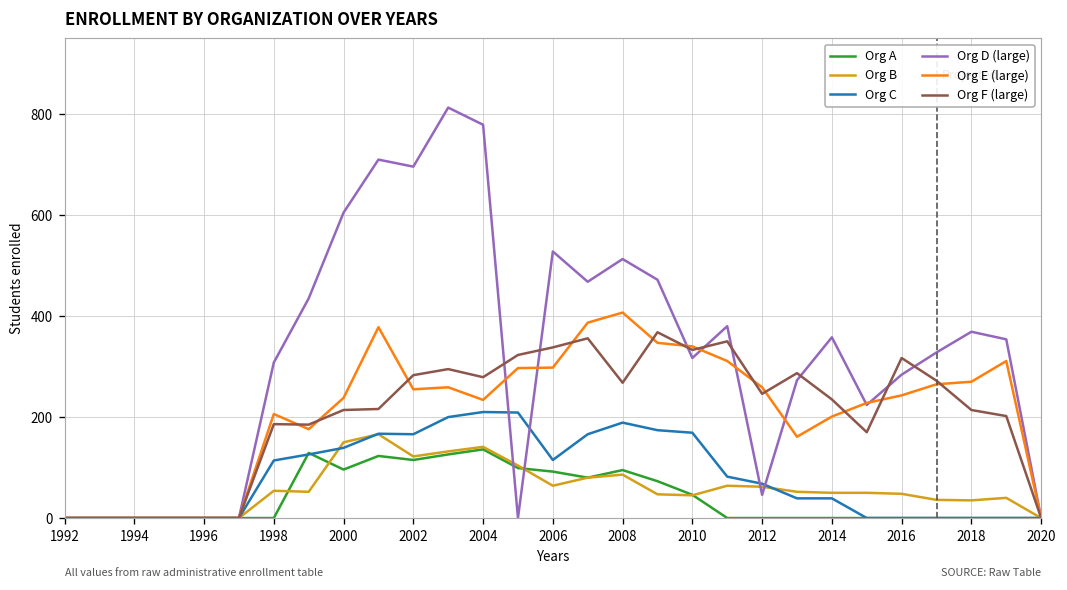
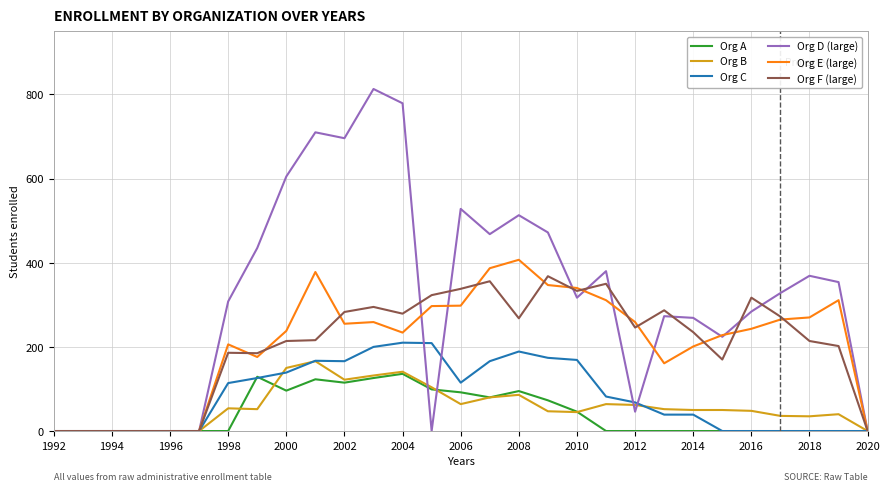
  {
    "Org A": {
      "1998": 0,
      "2000": 100,
      "2002": 120,
      "2006": 90,
      "2008": 100,
      "2012": 0,
      "2014": 0
    },
    "Org C": {
      "1998": 110,
      "2000": 140,
      "2002": 170,
      "2004": 210,
      "2006": 120,
      "2008": 190,
      "2010": 170,
      "2014": 40
    },
    "Org D (large)": {
      "1998": 310,
      "2000": 610,
      "2002": 700,
      "2004": 780,
      "2006": 530,
      "2008": 510,
      "2010": 320,
      "2012": 50,
-     "2014": 360,
+     "2014": 270,
      "2016": 280,
      "2018": 370
    },
    "Org F (large)": {
      "1998": 190,
      "2000": 210,
      "2002": 280,
      "2004": 280,
      "2006": 340,
      "2008": 270,
      "2010": 330,
      "2012": 250,
      "2014": 240,
      "2016": 320,
      "2018": 210
    }
  }
